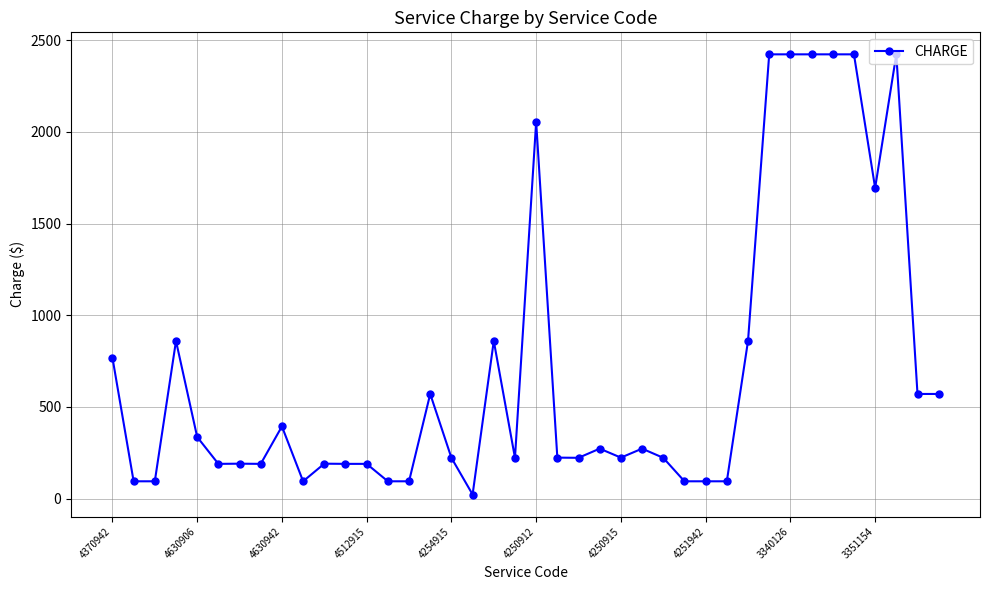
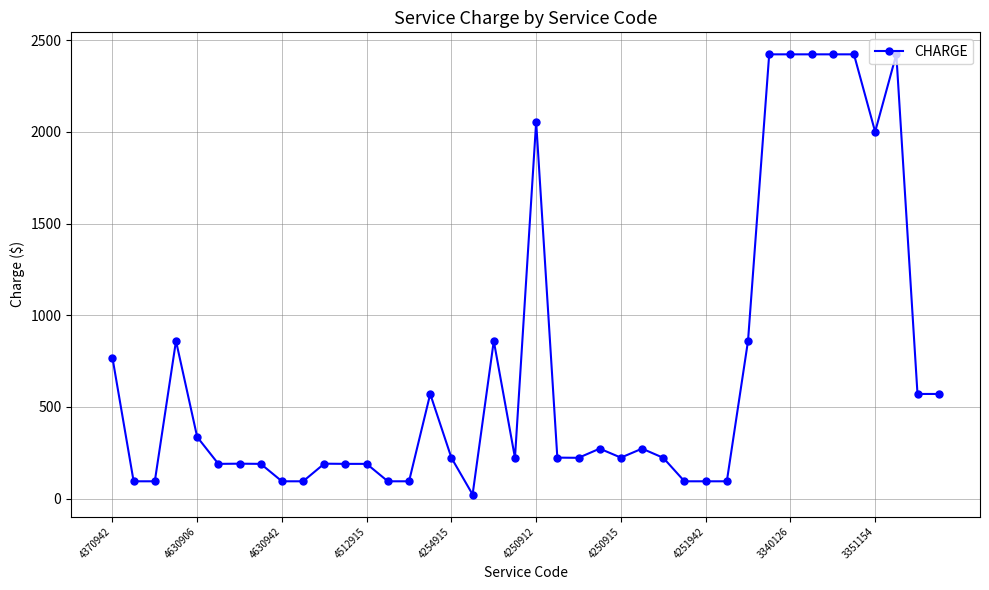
  {
    "4370942": 770,
    "4630906": 340,
-   "4630942": 390,
+   "4630942": 100,
    "4512915": 190,
    "4254915": 220,
    "4250912": 2050,
    "4250915": 220,
    "4251942": 100,
    "3340126": 2420,
-   "3351154": 1690
+   "3351154": 2000
  }
